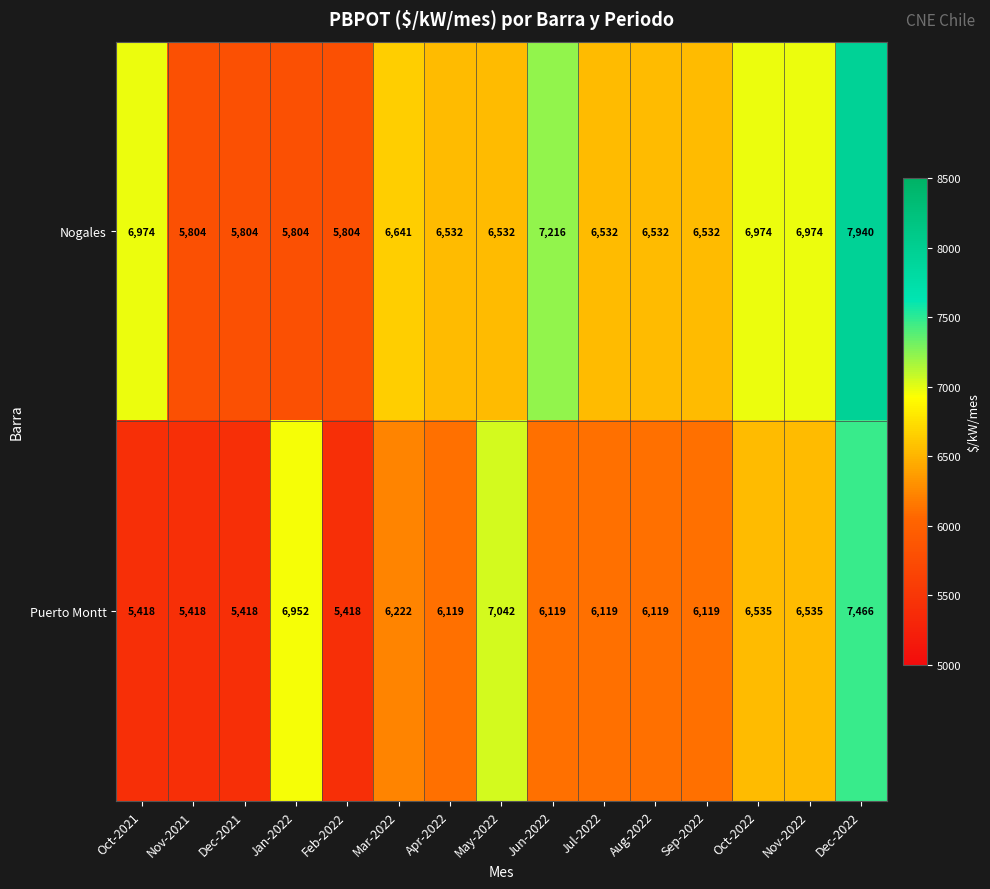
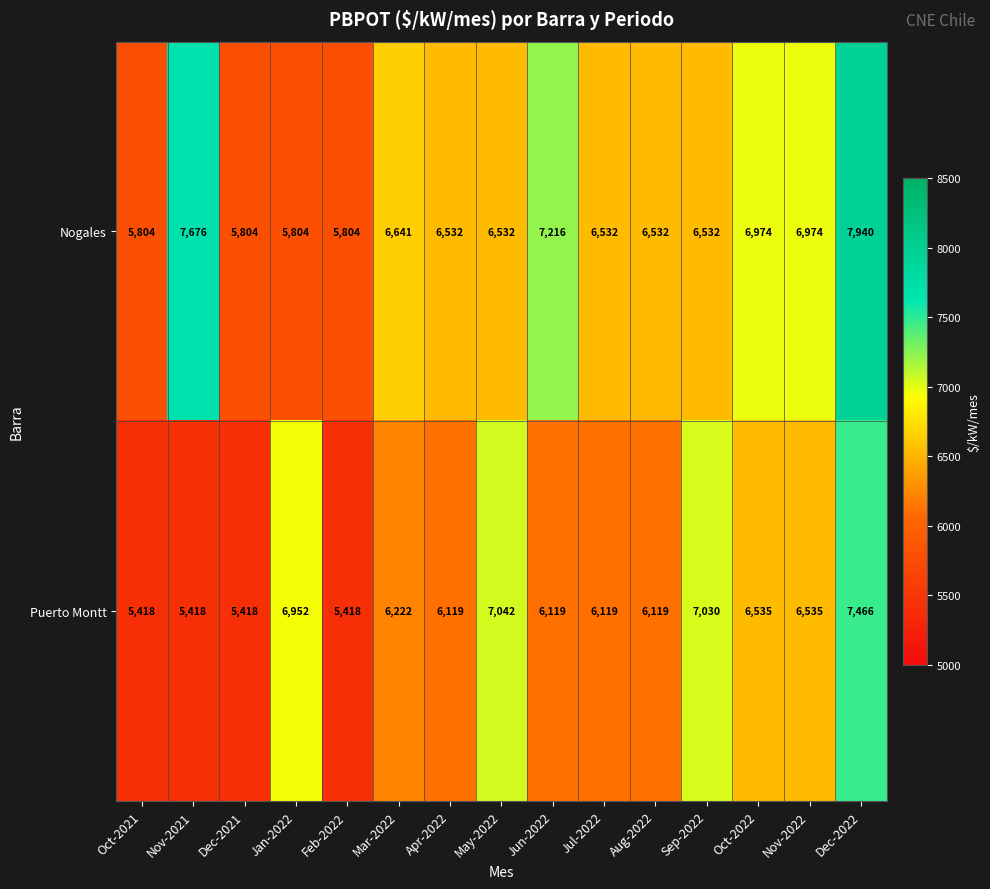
  {
    "Nogales": {
-     "Oct-2021": "6,974",
-     "Nov-2021": "5,804",
+     "Oct-2021": "5,804",
+     "Nov-2021": "7,676",
      "Dec-2021": "5,804",
      "Jan-2022": "5,804",
      "Feb-2022": "5,804",
      "Mar-2022": "6,641",
      "Apr-2022": "6,532",
      "May-2022": "6,532",
      "Jun-2022": "7,216",
      "Jul-2022": "6,532",
      "Aug-2022": "6,532",
      "Sep-2022": "6,532",
      "Oct-2022": "6,974",
      "Nov-2022": "6,974",
      "Dec-2022": "7,940"
    },
    "Puerto Montt": {
      "Oct-2021": "5,418",
      "Nov-2021": "5,418",
      "Dec-2021": "5,418",
      "Jan-2022": "6,952",
      "Feb-2022": "5,418",
      "Mar-2022": "6,222",
      "Apr-2022": "6,119",
      "May-2022": "7,042",
      "Jun-2022": "6,119",
      "Jul-2022": "6,119",
      "Aug-2022": "6,119",
-     "Sep-2022": "6,119",
+     "Sep-2022": "7,030",
      "Oct-2022": "6,535",
      "Nov-2022": "6,535",
      "Dec-2022": "7,466"
    }
  }
